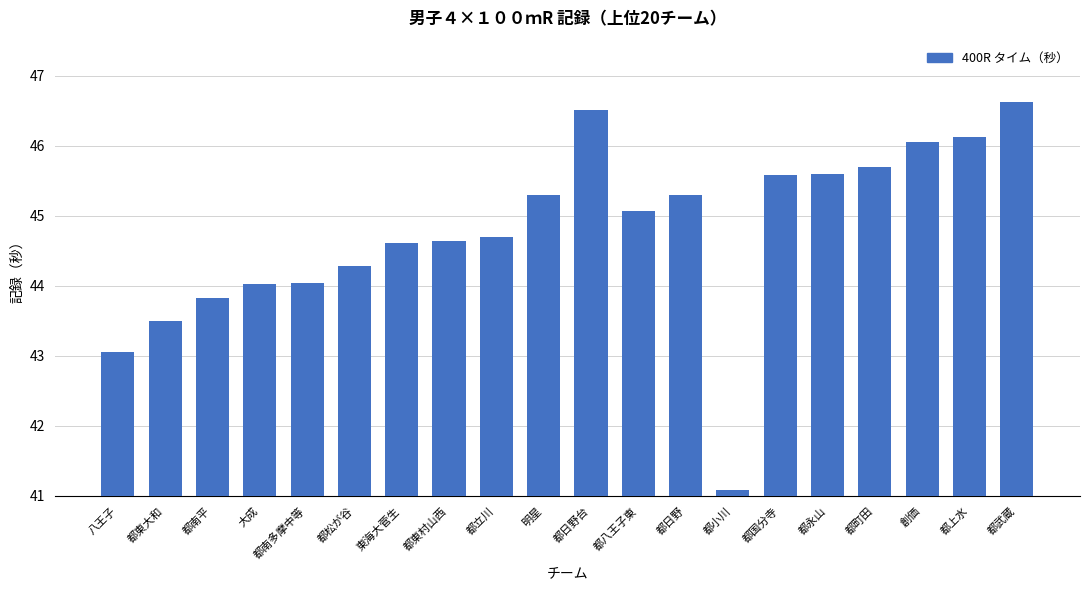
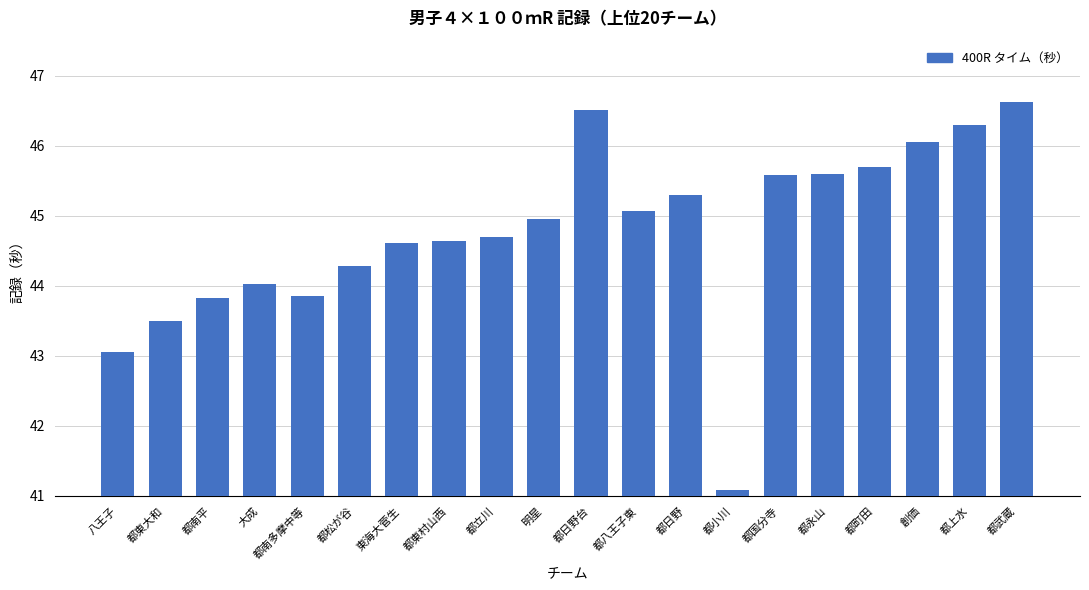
  {
    "八王子": 43.1,
    "都東大和": 43.5,
    "都南平": 43.8,
    "大成": 44.0,
-   "都南多摩中等": 44.0,
+   "都南多摩中等": 43.9,
    "都松が谷": 44.3,
    "東海大菅生": 44.6,
    "都東村山西": 44.6,
    "都立川": 44.7,
-   "明星": 45.3,
+   "明星": 45.0,
    "都日野台": 46.5,
    "都八王子東": 45.1,
    "都日野": 45.3,
    "都小川": 41.1,
    "都国分寺": 45.6,
    "都永山": 45.6,
    "都町田": 45.7,
    "創価": 46.1,
-   "都上水": 46.1,
+   "都上水": 46.3,
    "都武蔵": 46.6
  }
